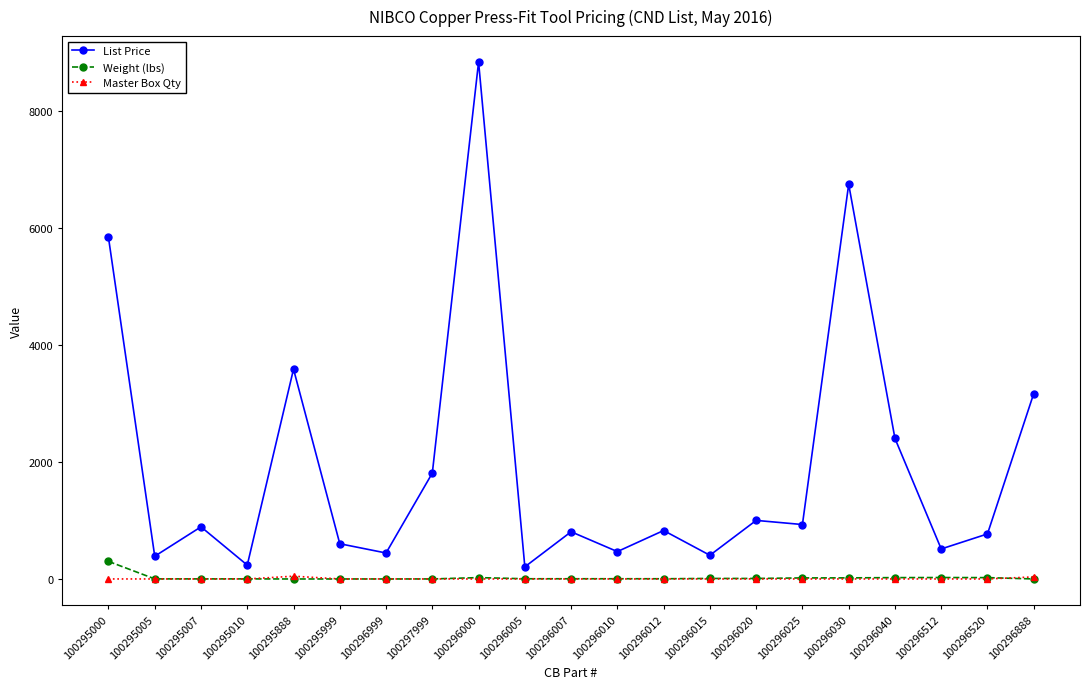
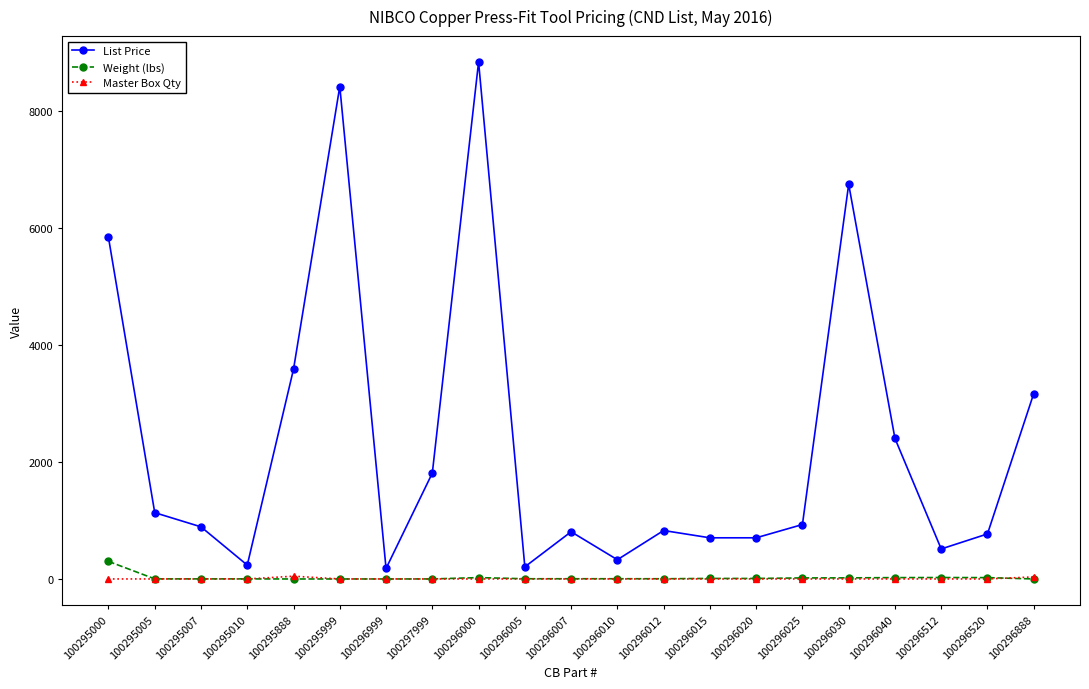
  {
    "List Price": {
      "100295000": 5800,
-     "100295005": 400,
+     "100295005": 1100,
      "100295007": 900,
      "100295010": 200,
      "100295888": 3600,
-     "100295999": 600,
-     "100296999": 400,
+     "100295999": 8400,
+     "100296999": 200,
      "100297999": 1800,
      "100296000": 8800,
      "100296005": 200,
      "100296007": 800,
-     "100296010": 500,
+     "100296010": 300,
      "100296012": 800,
-     "100296015": 400,
-     "100296020": 1000,
+     "100296015": 700,
+     "100296020": 700,
      "100296025": 900,
      "100296030": 6700,
      "100296040": 2400,
      "100296512": 500,
      "100296520": 800,
      "100296888": 3200
    },
    "Weight (lbs)": {
      "100295000": 300,
      "100295888": 0
    },
    "Master Box Qty": {
      "100295000": 0,
      "100295888": 0
    }
  }
